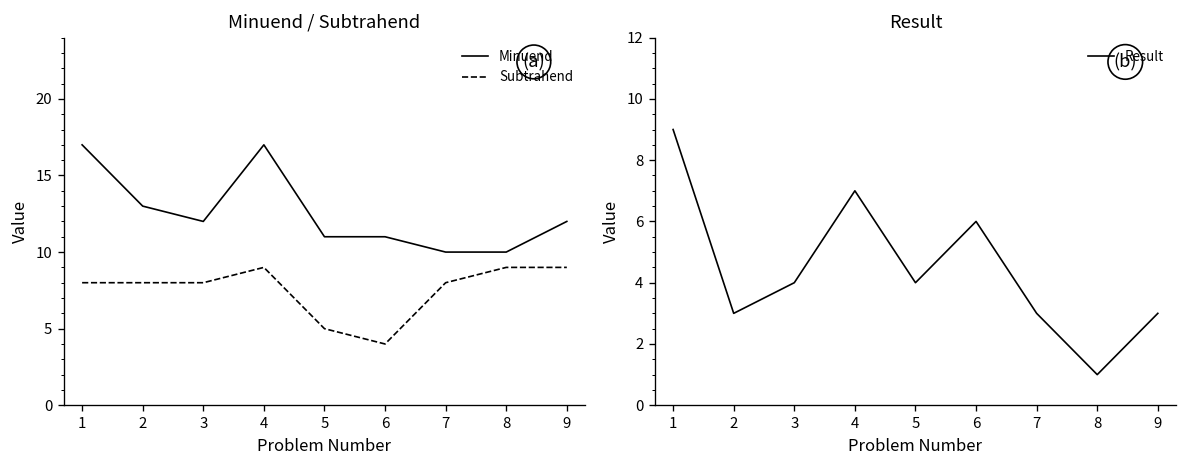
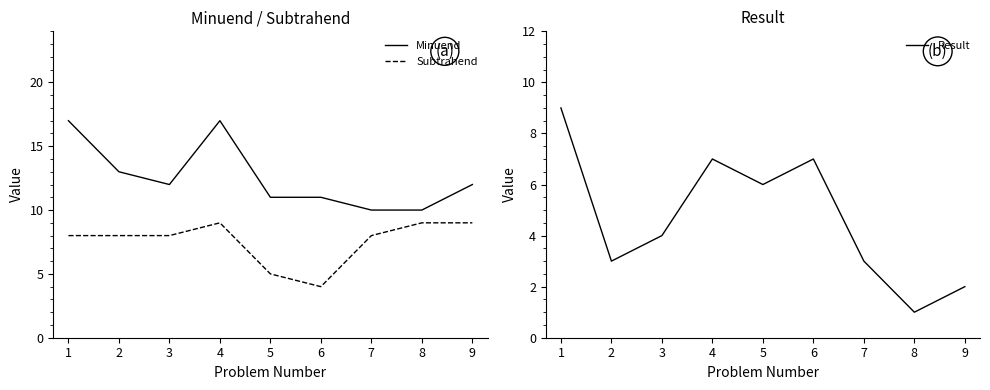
  {
    "Result": {
      "1": 9,
      "2": 3,
      "3": 4,
      "4": 7,
-     "5": 4,
-     "6": 6,
+     "5": 6,
+     "6": 7,
      "7": 3,
      "8": 1,
-     "9": 3
+     "9": 2
    }
  }
